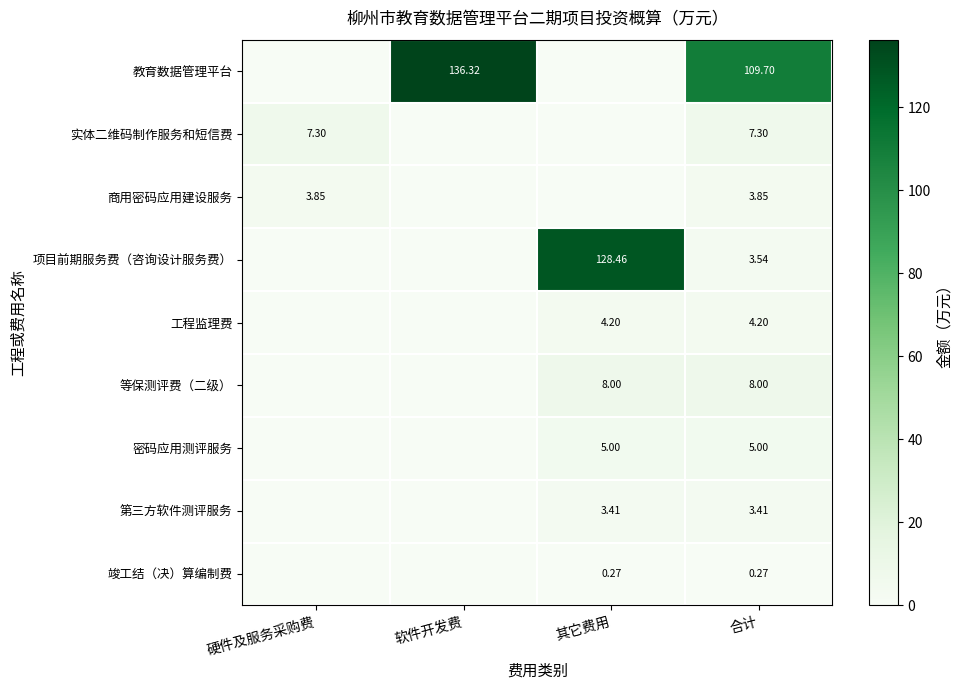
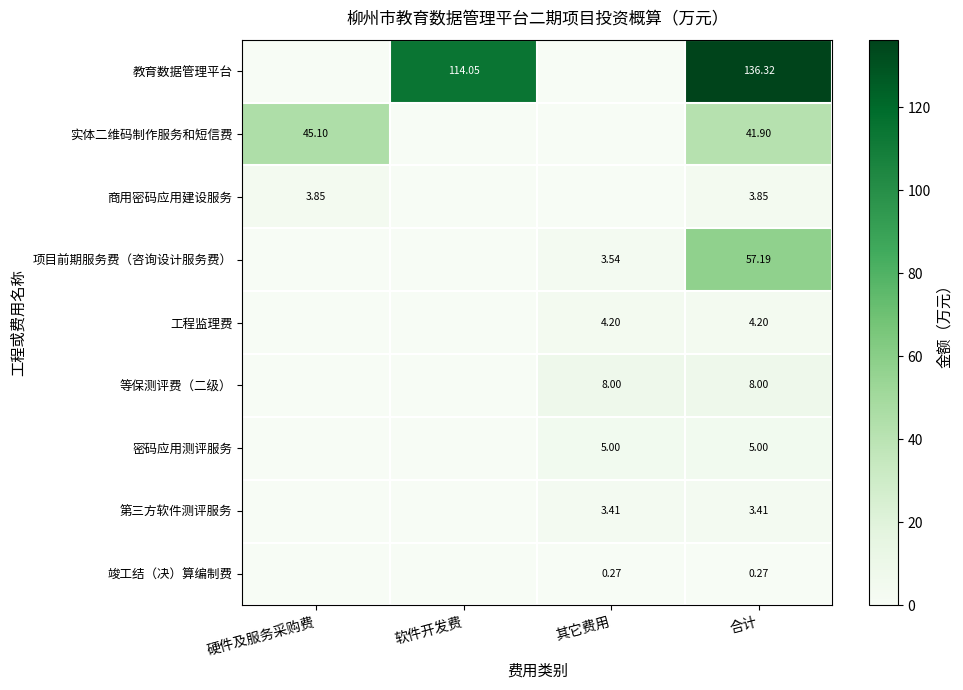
  {
    "教育数据管理平台": {
-     "软件开发费": 136.32,
-     "合计": 109.70
+     "软件开发费": 114.05,
+     "合计": 136.32
    },
    "实体二维码制作服务和短信费": {
-     "硬件及服务采购费": 7.30,
-     "合计": 7.30
+     "硬件及服务采购费": 45.10,
+     "合计": 41.90
    },
    "商用密码应用建设服务": {
      "硬件及服务采购费": 3.85,
      "合计": 3.85
    },
    "项目前期服务费（咨询设计服务费）": {
-     "其它费用": 128.46,
-     "合计": 3.54
+     "其它费用": 3.54,
+     "合计": 57.19
    },
    "工程监理费": {
      "其它费用": 4.20,
      "合计": 4.20
    },
    "等保测评费（二级）": {
      "其它费用": 8.00,
      "合计": 8.00
    },
    "密码应用测评服务": {
      "其它费用": 5.00,
      "合计": 5.00
    },
    "第三方软件测评服务": {
      "其它费用": 3.41,
      "合计": 3.41
    },
    "竣工结（决）算编制费": {
      "其它费用": 0.27,
      "合计": 0.27
    }
  }
